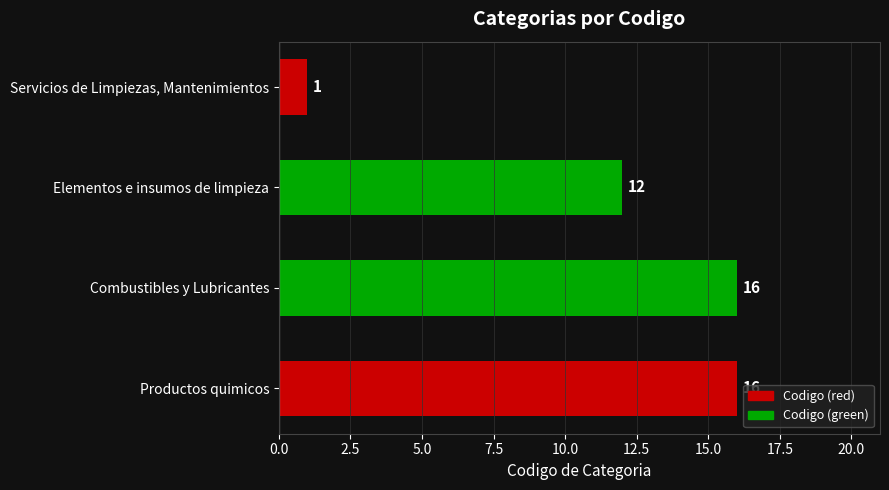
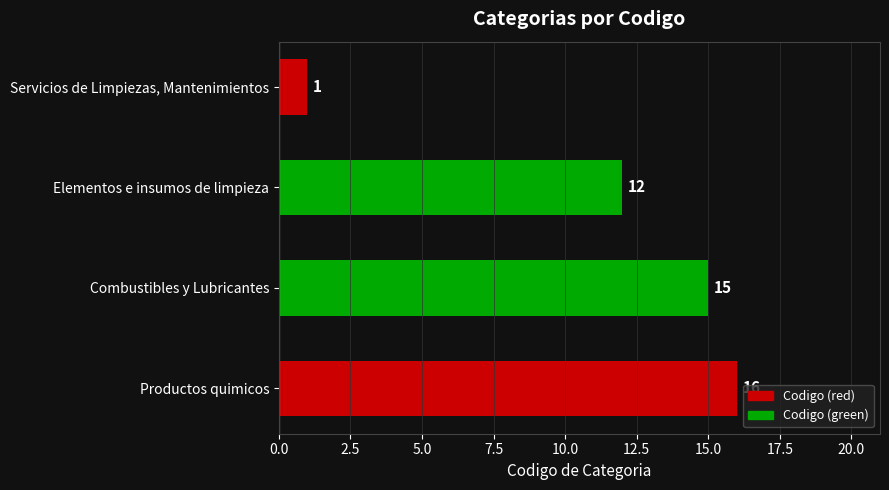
  {
    "Servicios de Limpiezas, Mantenimientos": 1,
    "Elementos e insumos de limpieza": 12,
-   "Combustibles y Lubricantes": 16
+   "Combustibles y Lubricantes": 15
  }
